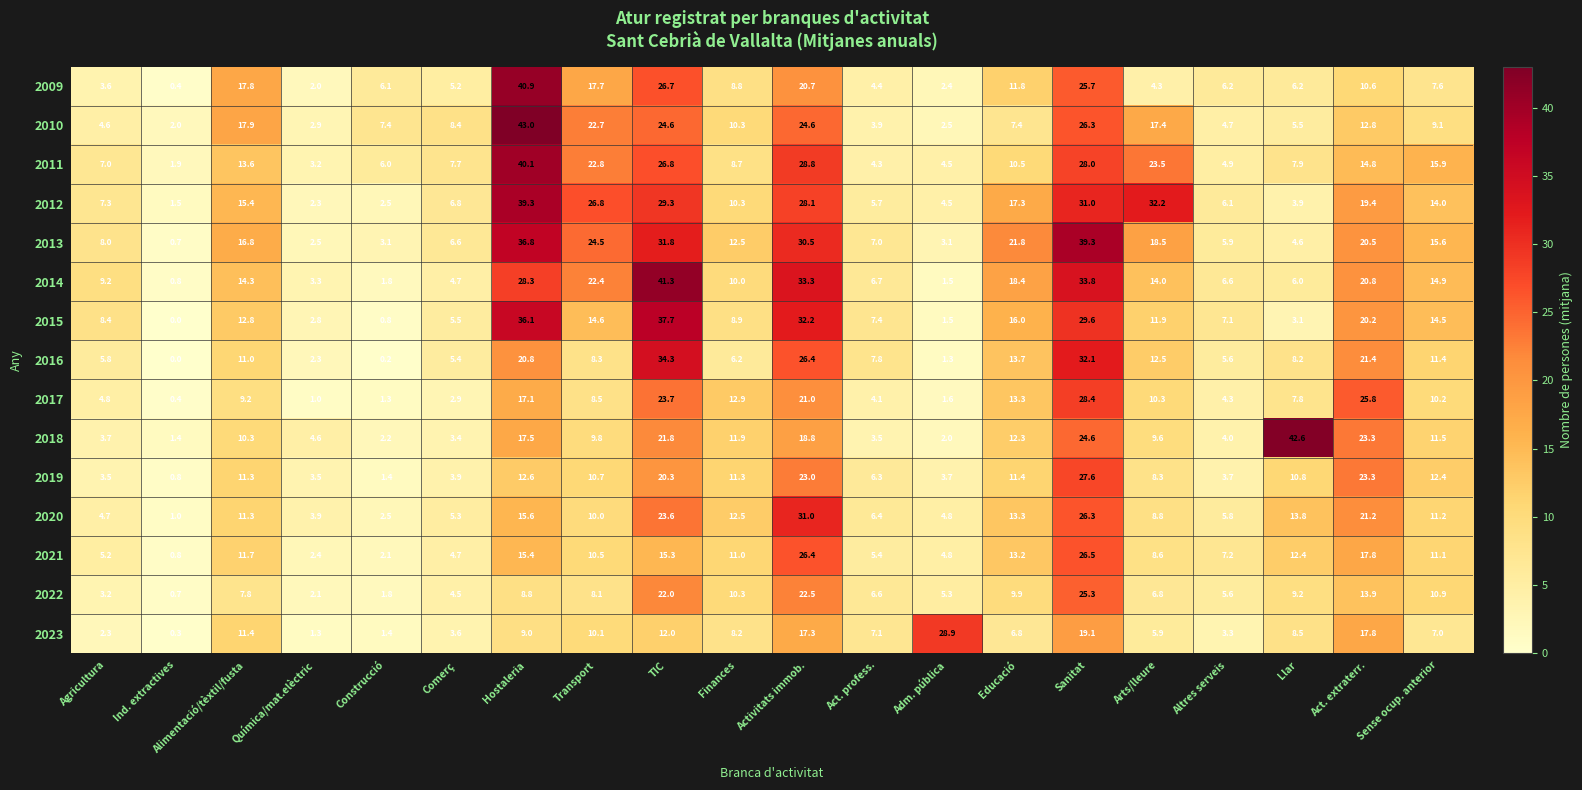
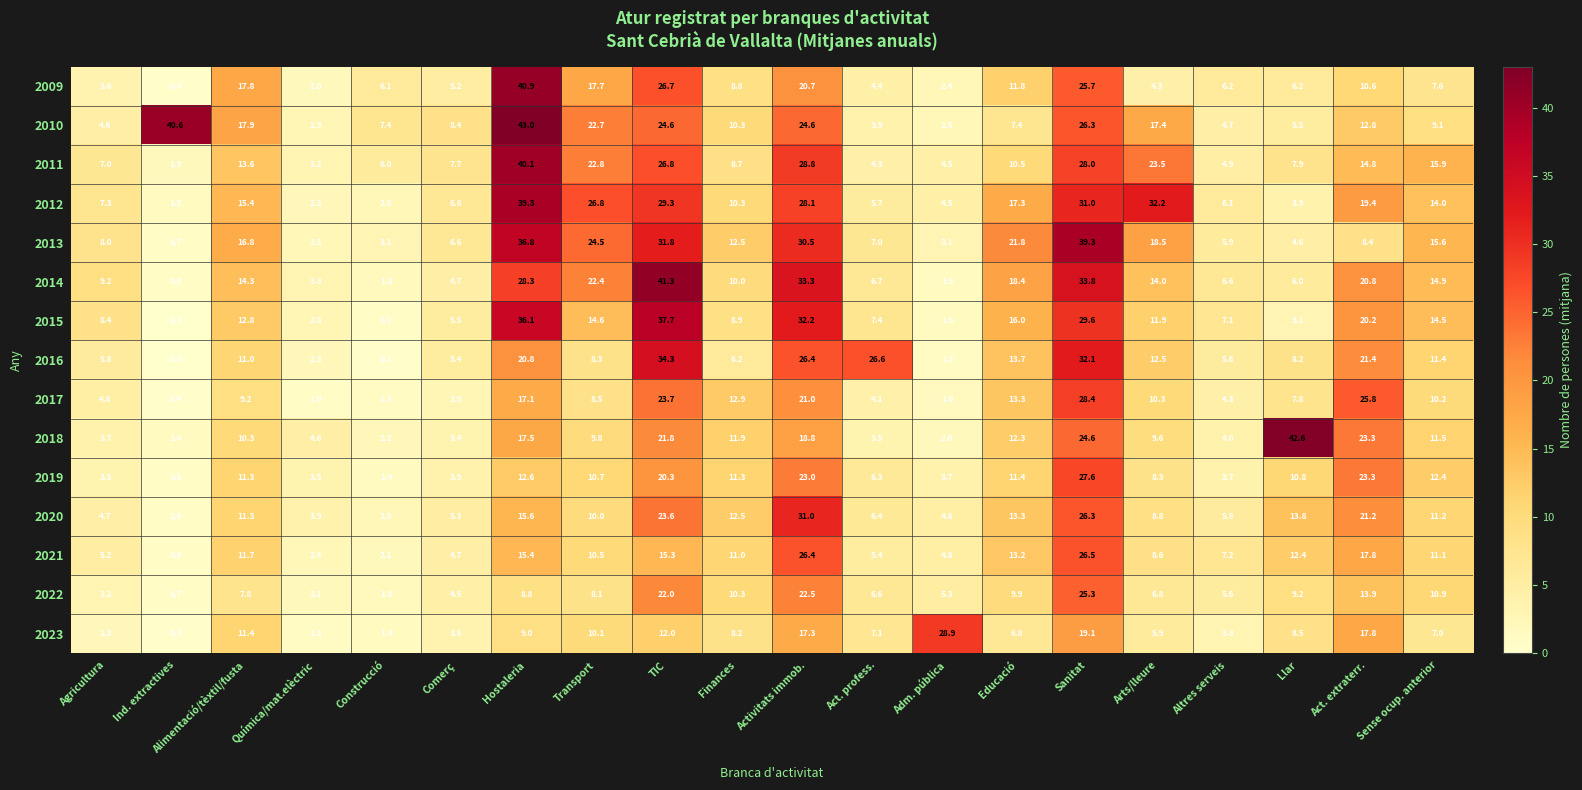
  {
    "2010": {
      "Agricultura": 4.6,
-     "Ind. extractives": 2.0,
+     "Ind. extractives": 40.6,
      "Alimentació/tèxtil/fusta": 17.9,
      "Química/mat.elèctric": 2.9,
      "Construcció": 7.4,
      "Comerç": 8.4,
      "Hostaleria": 43.0,
      "Transport": 22.7,
      "TIC": 24.6,
      "Finances": 10.3,
      "Activitats immob.": 24.6,
      "Act. profess.": 3.9,
      "Adm. pública": 2.5,
      "Educació": 7.4,
      "Sanitat": 26.3,
      "Arts/lleure": 17.4,
      "Altres serveis": 4.7,
      "Llar": 5.5,
      "Act. extraterr.": 12.8,
      "Sense ocup. anterior": 9.1
    },
    "2013": {
      "Agricultura": 8.0,
      "Ind. extractives": 0.7,
      "Alimentació/tèxtil/fusta": 16.8,
      "Química/mat.elèctric": 2.5,
      "Construcció": 3.1,
      "Comerç": 6.6,
      "Hostaleria": 36.8,
      "Transport": 24.5,
      "TIC": 31.8,
      "Finances": 12.5,
      "Activitats immob.": 30.5,
      "Act. profess.": 7.0,
      "Adm. pública": 3.1,
      "Educació": 21.8,
      "Sanitat": 39.3,
      "Arts/lleure": 18.5,
      "Altres serveis": 5.9,
      "Llar": 4.6,
-     "Act. extraterr.": 20.5,
+     "Act. extraterr.": 8.4,
      "Sense ocup. anterior": 15.6
    },
    "2016": {
      "Agricultura": 5.8,
      "Ind. extractives": 0.0,
      "Alimentació/tèxtil/fusta": 11.0,
      "Química/mat.elèctric": 2.3,
      "Construcció": 0.2,
      "Comerç": 5.4,
      "Hostaleria": 20.8,
      "Transport": 8.3,
      "TIC": 34.3,
      "Finances": 6.2,
      "Activitats immob.": 26.4,
-     "Act. profess.": 7.8,
+     "Act. profess.": 26.6,
      "Adm. pública": 1.3,
      "Educació": 13.7,
      "Sanitat": 32.1,
      "Arts/lleure": 12.5,
      "Altres serveis": 5.6,
      "Llar": 8.2,
      "Act. extraterr.": 21.4,
      "Sense ocup. anterior": 11.4
    }
  }
